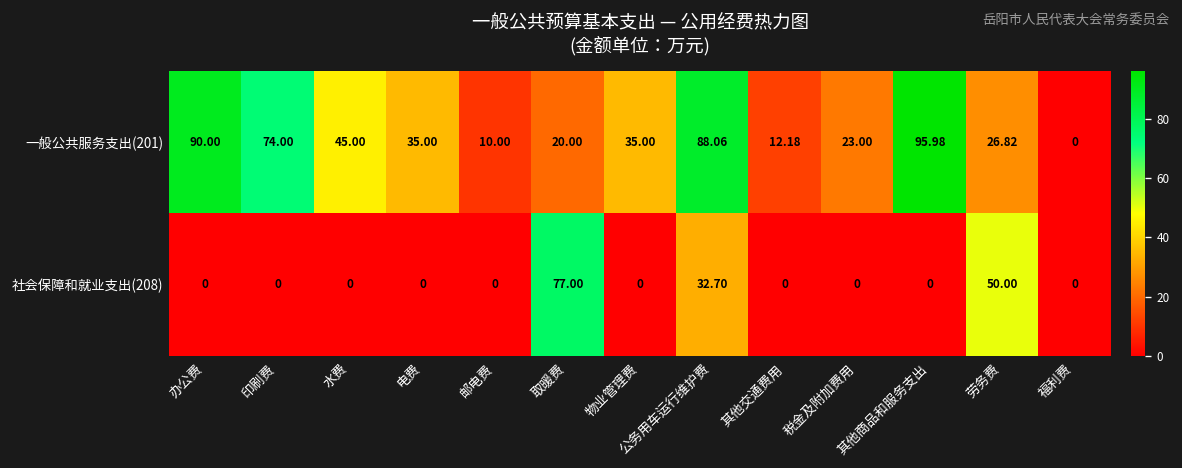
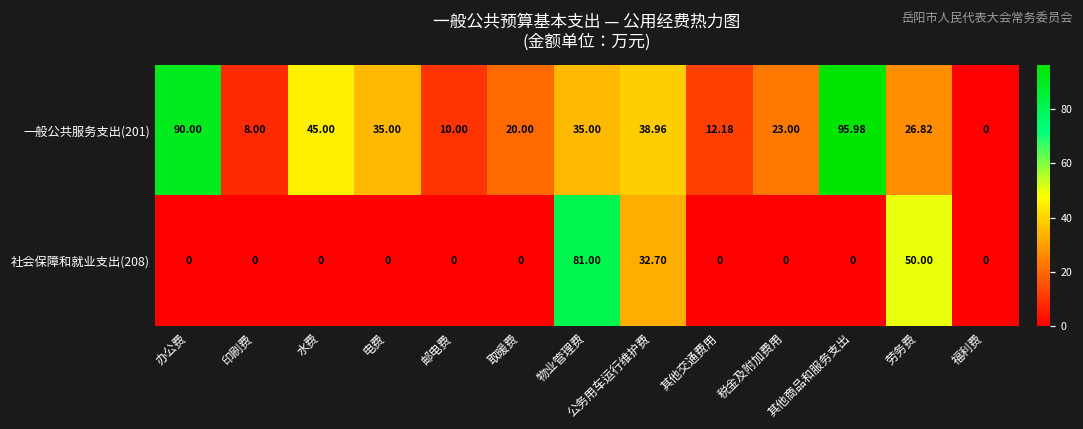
  {
    "一般公共服务支出(201)": {
      "办公费": 90.00,
-     "印刷费": 74.00,
+     "印刷费": 8.00,
      "水费": 45.00,
      "电费": 35.00,
      "邮电费": 10.00,
      "取暖费": 20.00,
      "物业管理费": 35.00,
-     "公务用车运行维护费": 88.06,
+     "公务用车运行维护费": 38.96,
      "其他交通费用": 12.18,
      "税金及附加费用": 23.00,
      "其他商品和服务支出": 95.98,
      "劳务费": 26.82,
      "福利费": 0
    },
    "社会保障和就业支出(208)": {
      "办公费": 0,
      "印刷费": 0,
      "水费": 0,
      "电费": 0,
      "邮电费": 0,
-     "取暖费": 77.00,
-     "物业管理费": 0,
+     "取暖费": 0,
+     "物业管理费": 81.00,
      "公务用车运行维护费": 32.70,
      "其他交通费用": 0,
      "税金及附加费用": 0,
      "其他商品和服务支出": 0,
      "劳务费": 50.00,
      "福利费": 0
    }
  }
